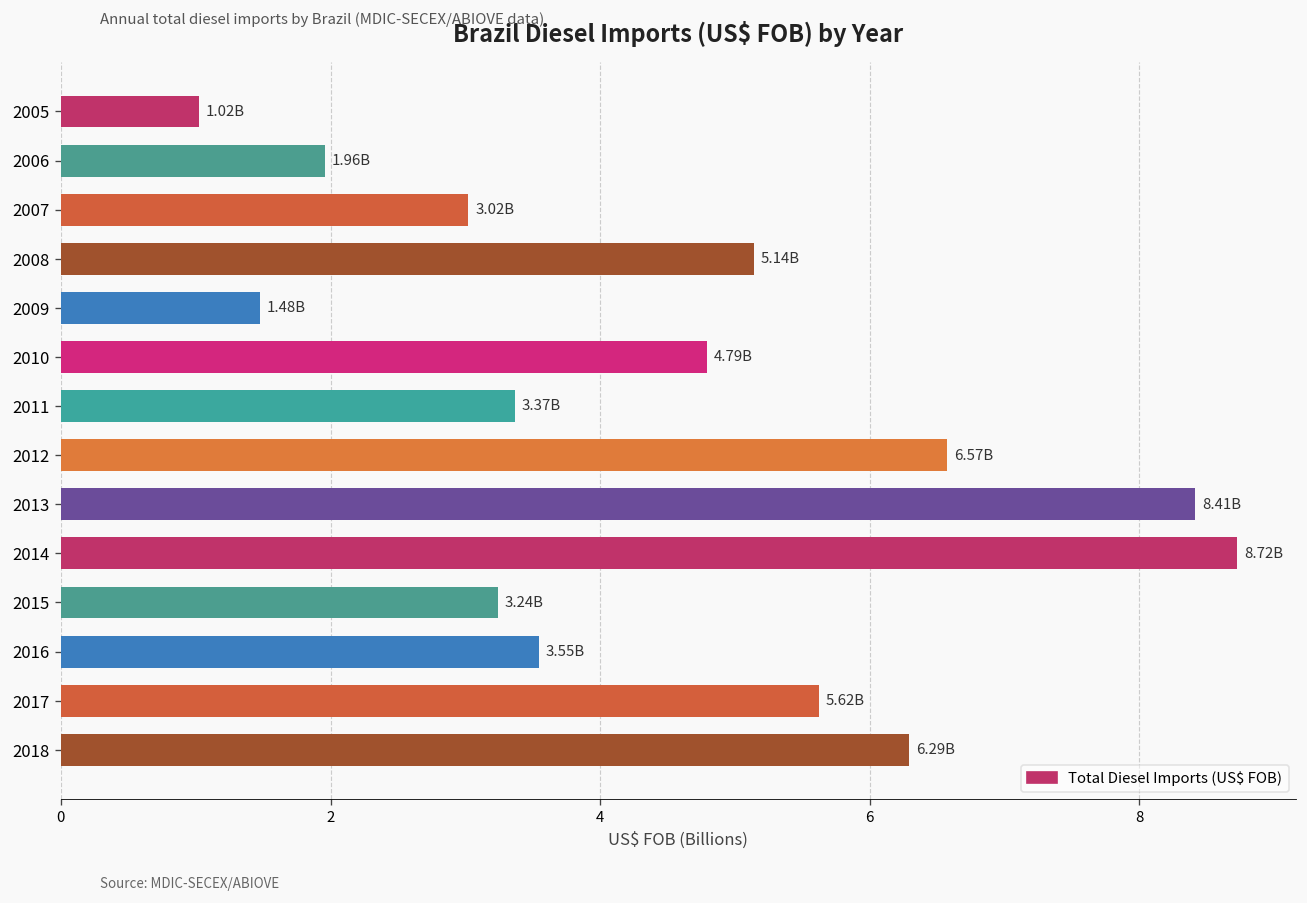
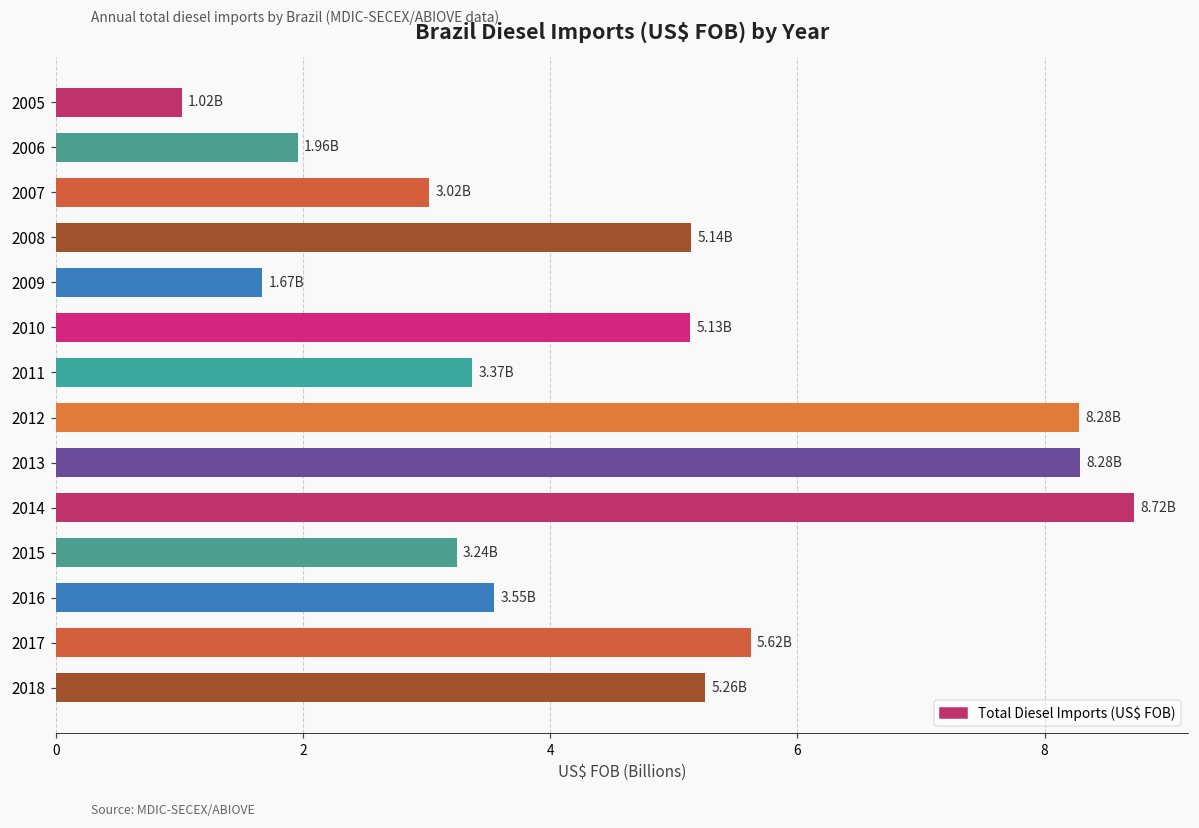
  {
    "2005": "1.02B",
    "2006": "1.96B",
    "2007": "3.02B",
    "2008": "5.14B",
-   "2009": "1.48B",
-   "2010": "4.79B",
+   "2009": "1.67B",
+   "2010": "5.13B",
    "2011": "3.37B",
-   "2012": "6.57B",
-   "2013": "8.41B",
+   "2012": "8.28B",
+   "2013": "8.28B",
    "2014": "8.72B",
    "2015": "3.24B",
    "2016": "3.55B",
    "2017": "5.62B",
-   "2018": "6.29B"
+   "2018": "5.26B"
  }
